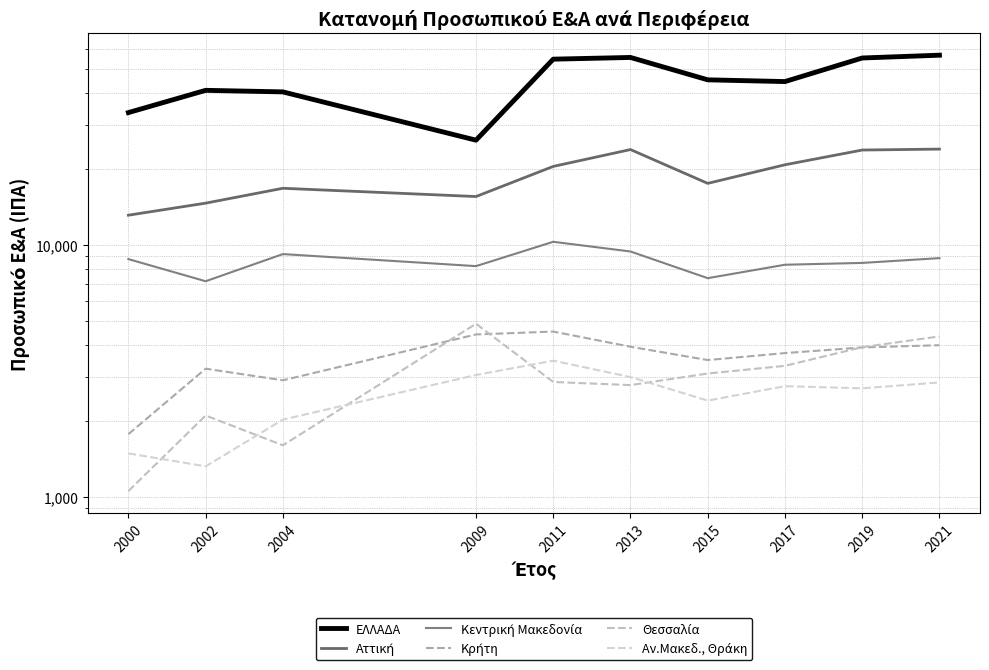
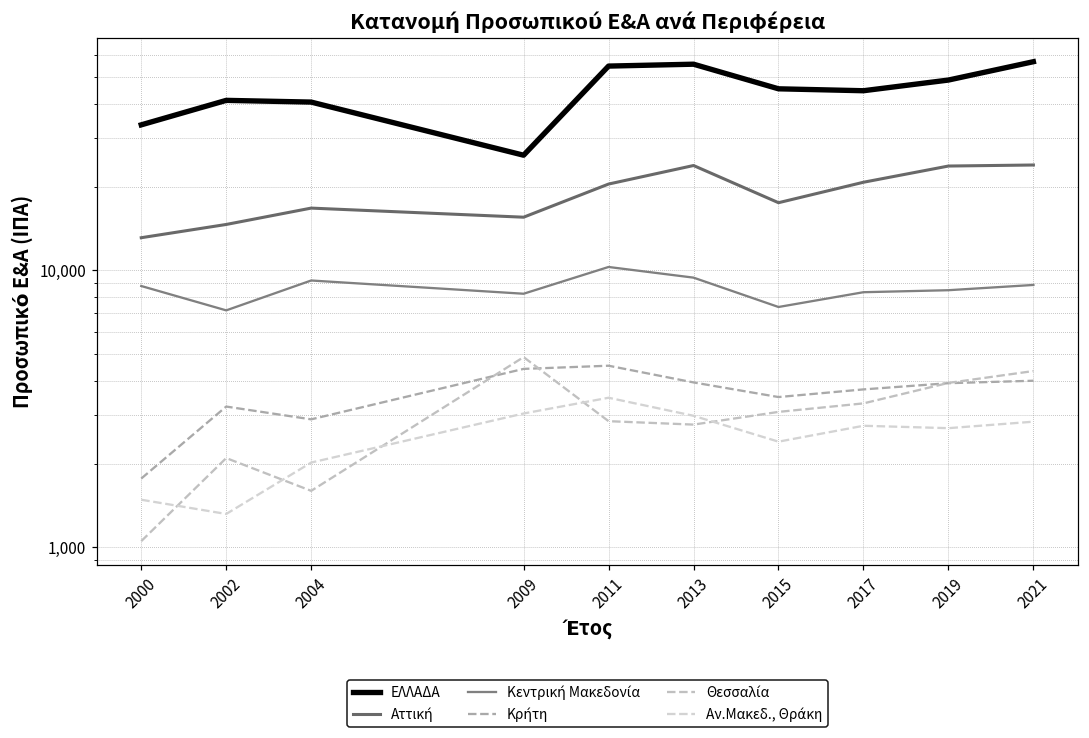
  {
    "ΕΛΛΑΔΑ": {
      "2000": "34,000",
      "2002": "41,000",
      "2004": "40,000",
      "2009": "26,000",
      "2011": "55,000",
      "2013": "55,000",
      "2015": "45,000",
      "2017": "44,000",
-     "2019": "55,000",
+     "2019": "49,000",
      "2021": "57,000"
    }
  }
